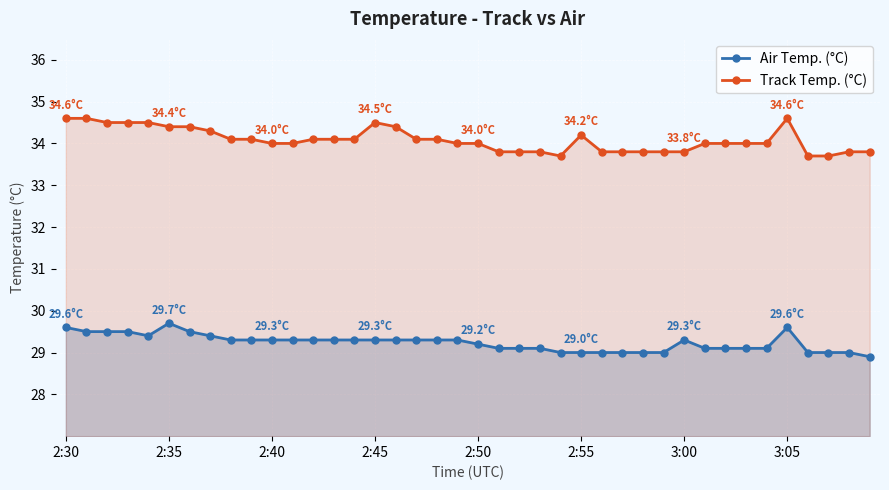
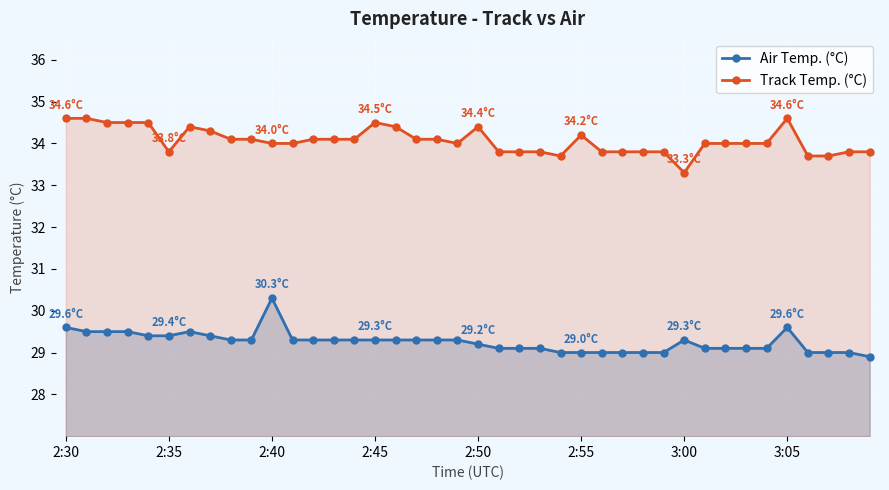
  {
    "Air Temp. (°C)": {
      "2:30": "29.6°C",
-     "2:35": "29.7°C",
-     "2:40": "29.3°C",
+     "2:35": "29.4°C",
+     "2:40": "30.3°C",
      "2:45": "29.3°C",
      "2:50": "29.2°C",
      "2:55": "29.0°C",
      "3:00": "29.3°C",
      "3:05": "29.6°C"
    },
    "Track Temp. (°C)": {
      "2:30": "34.6°C",
-     "2:35": "34.4°C",
+     "2:35": "33.8°C",
      "2:40": "34.0°C",
      "2:45": "34.5°C",
-     "2:50": "34.0°C",
+     "2:50": "34.4°C",
      "2:55": "34.2°C",
-     "3:00": "33.8°C",
+     "3:00": "33.3°C",
      "3:05": "34.6°C"
    }
  }
